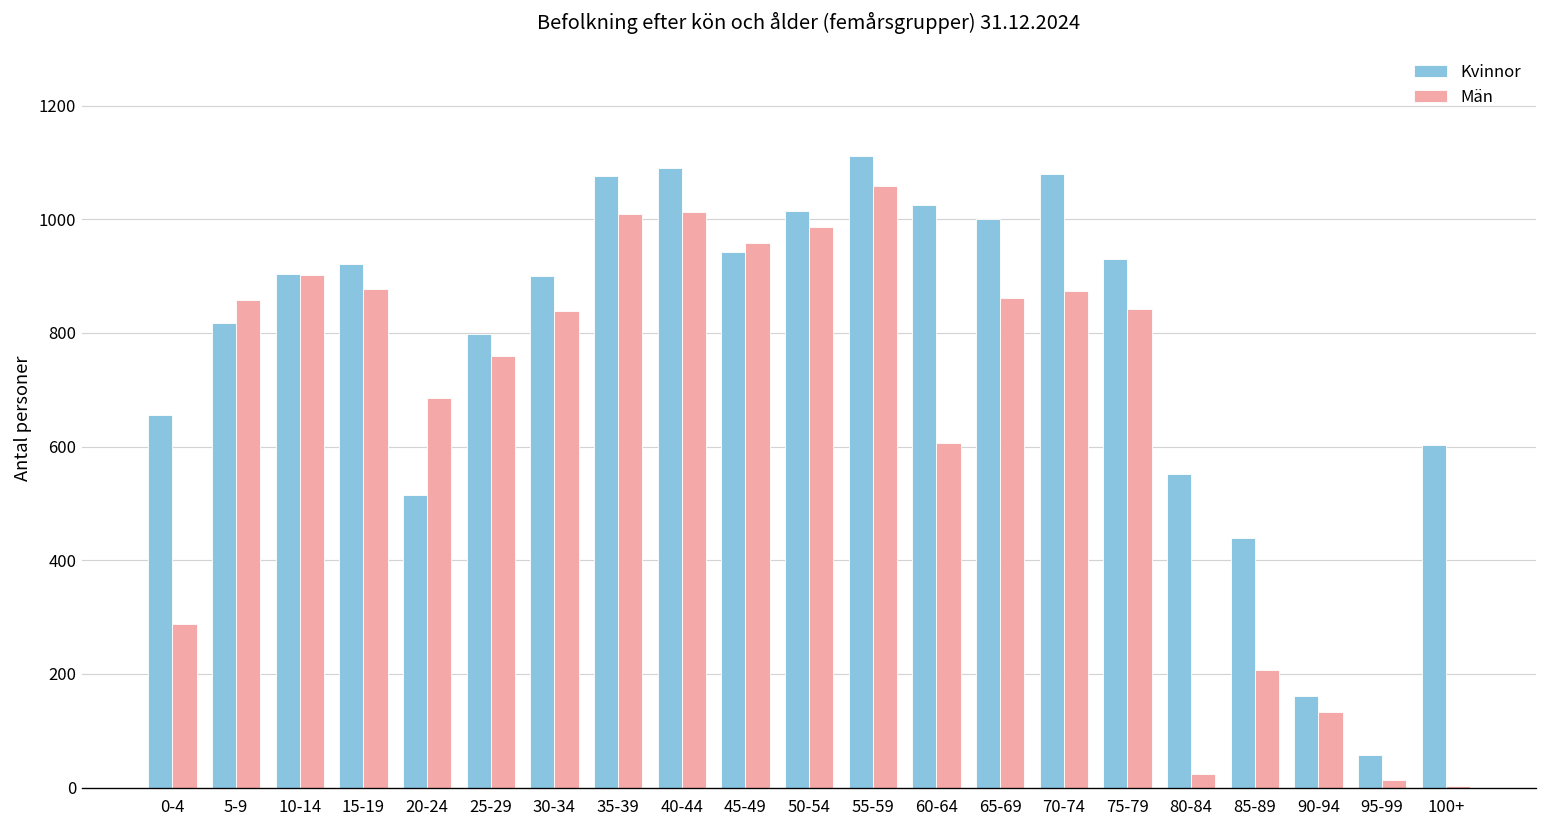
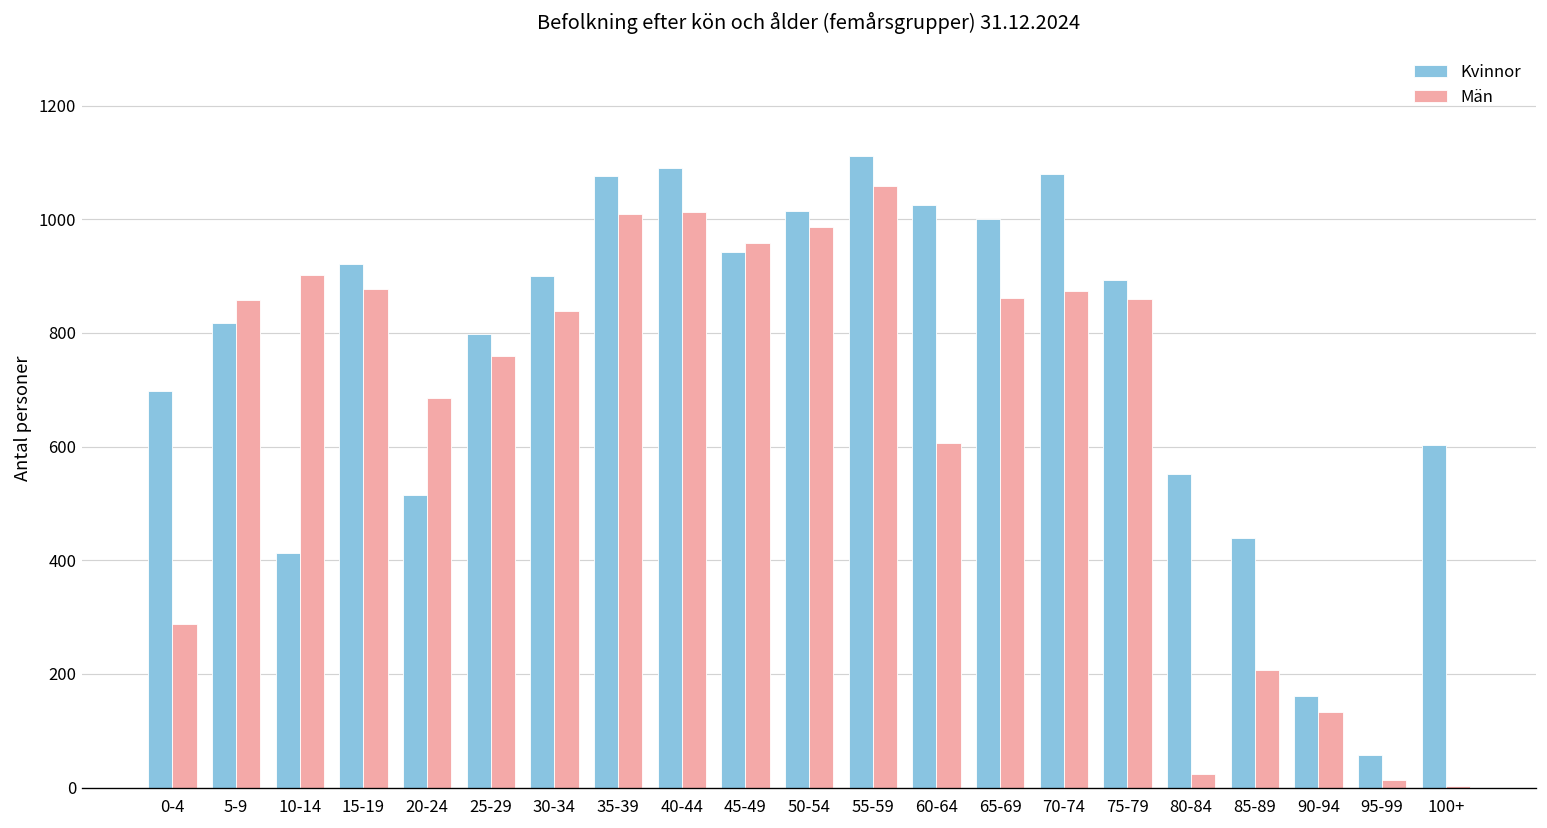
  {
    "Kvinnor": {
-     "0-4": 660,
+     "0-4": 700,
      "5-9": 820,
-     "10-14": 900,
+     "10-14": 410,
      "15-19": 920,
      "20-24": 510,
      "25-29": 800,
      "30-34": 900,
      "35-39": 1080,
      "40-44": 1090,
      "45-49": 940,
      "50-54": 1020,
      "55-59": 1110,
      "60-64": 1030,
      "65-69": 1000,
      "70-74": 1080,
-     "75-79": 930,
+     "75-79": 890,
      "80-84": 550,
      "85-89": 440,
      "90-94": 160,
      "95-99": 60,
      "100+": 600
    },
    "Män": {
      "0-4": 290,
      "5-9": 860,
      "10-14": 900,
      "15-19": 880,
      "20-24": 690,
      "25-29": 760,
      "30-34": 840,
      "35-39": 1010,
      "40-44": 1010,
      "45-49": 960,
      "50-54": 990,
      "55-59": 1060,
      "60-64": 610,
      "65-69": 860,
      "70-74": 870,
-     "75-79": 840,
+     "75-79": 860,
      "80-84": 20,
      "85-89": 210,
      "90-94": 130,
      "95-99": 10
    }
  }
